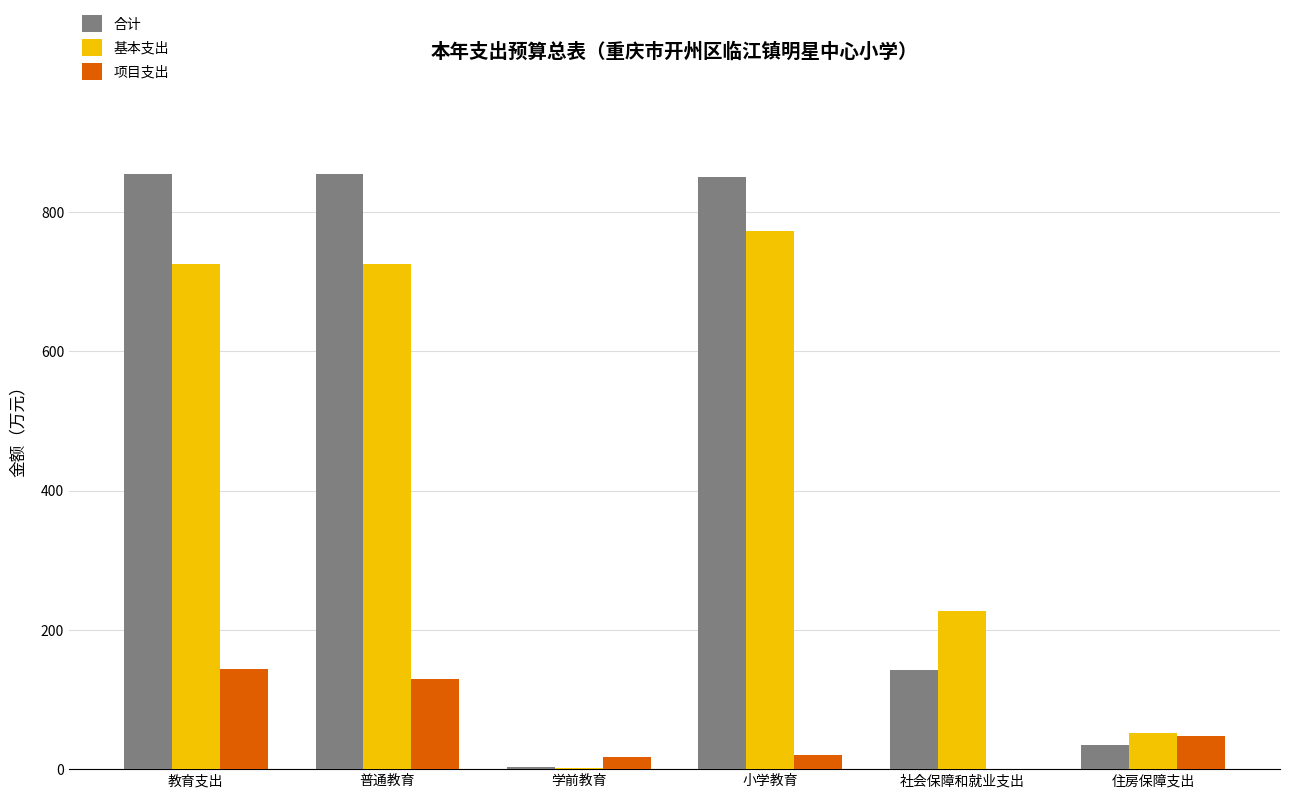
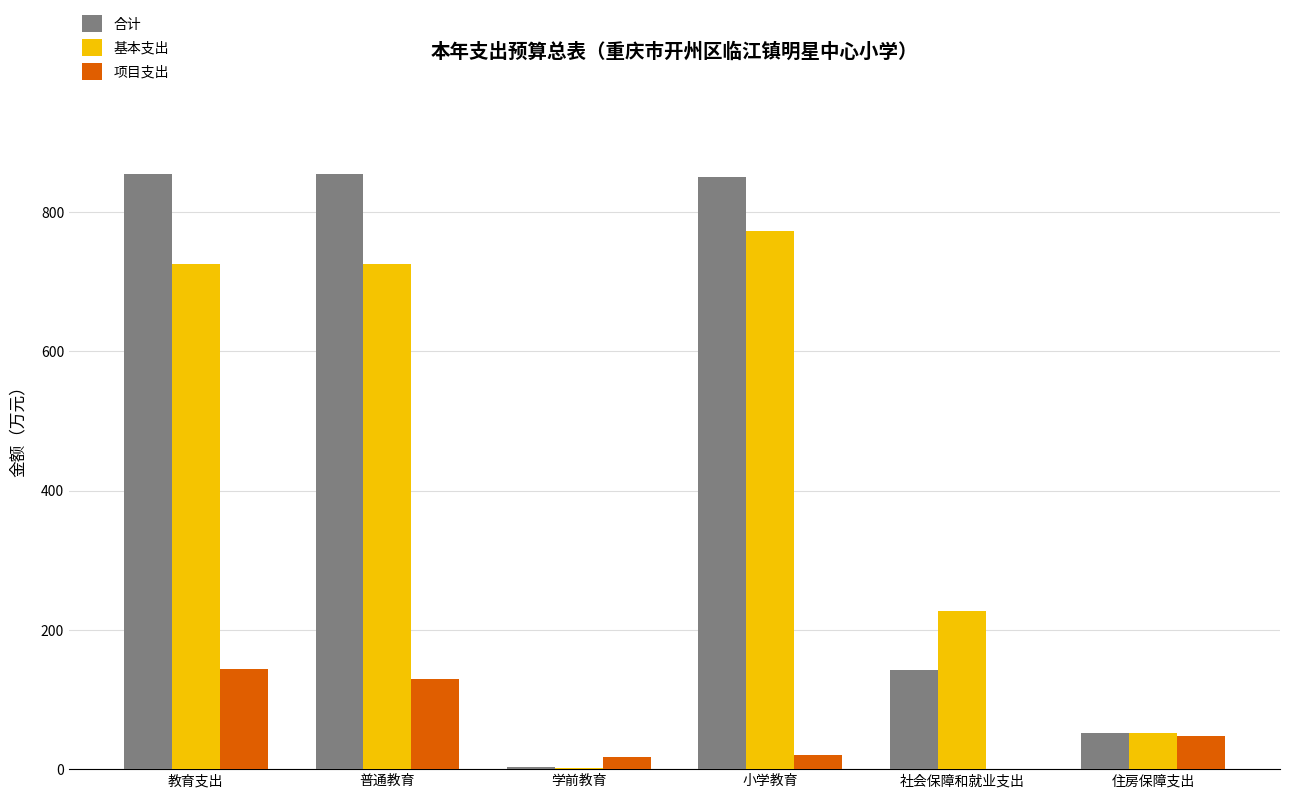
  {
    "合计": {
      "教育支出": 850,
      "普通教育": 850,
      "小学教育": 850,
      "社会保障和就业支出": 140,
-     "住房保障支出": 40
+     "住房保障支出": 50
    },
    "基本支出": {
      "教育支出": 730,
      "普通教育": 730,
      "小学教育": 770,
      "社会保障和就业支出": 230,
      "住房保障支出": 50
    },
    "项目支出": {
      "教育支出": 140,
      "普通教育": 130,
      "学前教育": 20,
      "小学教育": 20,
      "社会保障和就业支出": 0,
      "住房保障支出": 50
    }
  }
